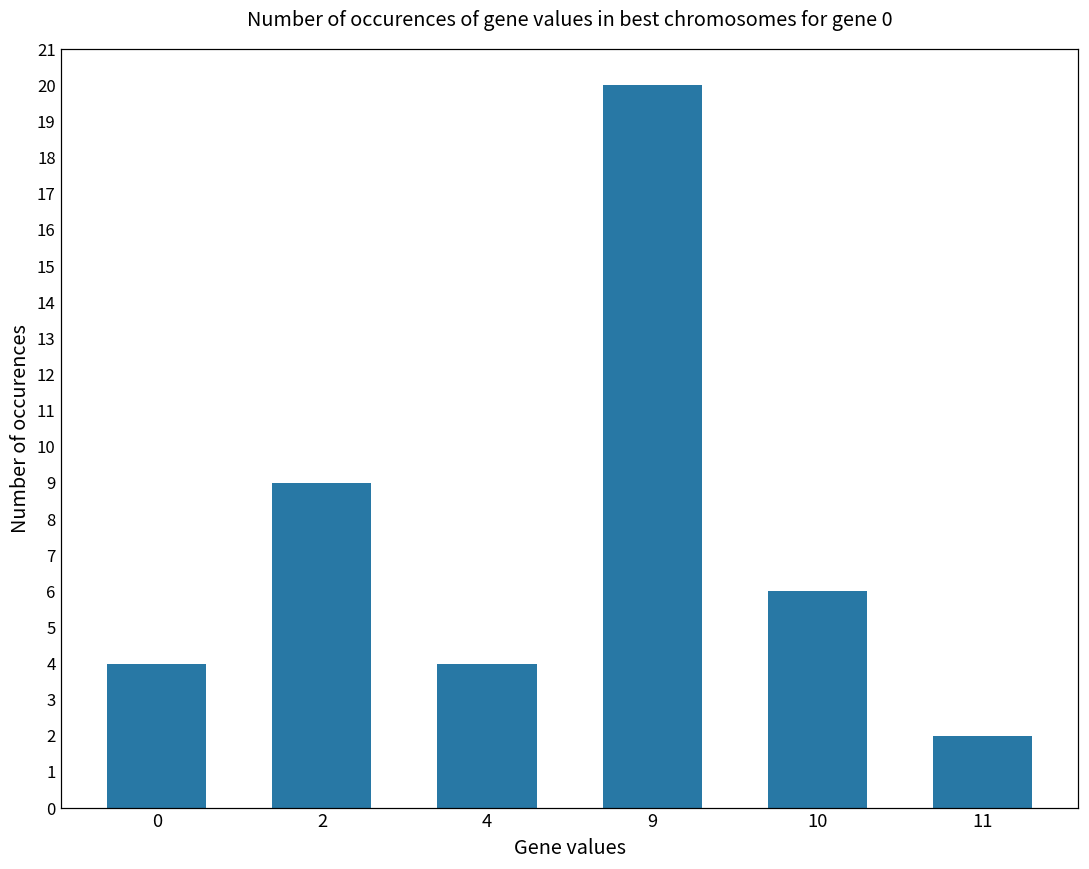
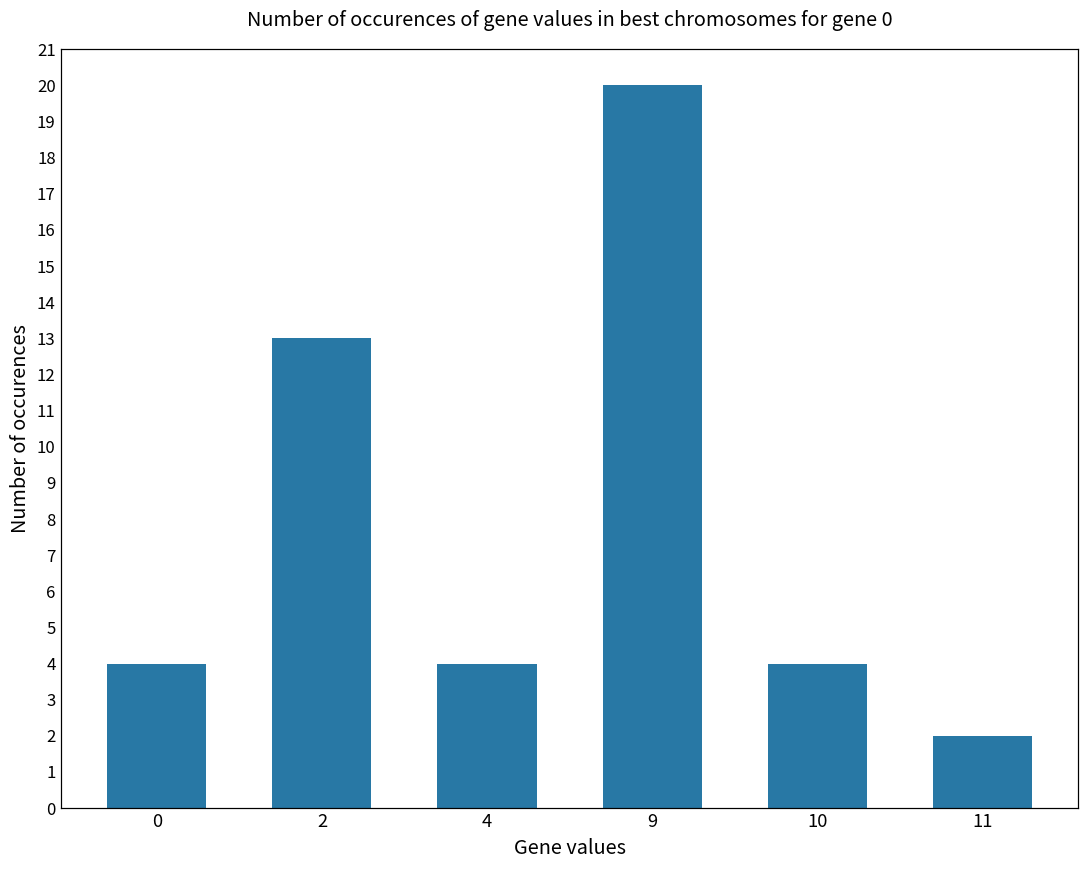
  {
    "0": 4,
-   "2": 9,
+   "2": 13,
    "4": 4,
    "9": 20,
-   "10": 6,
+   "10": 4,
    "11": 2
  }
